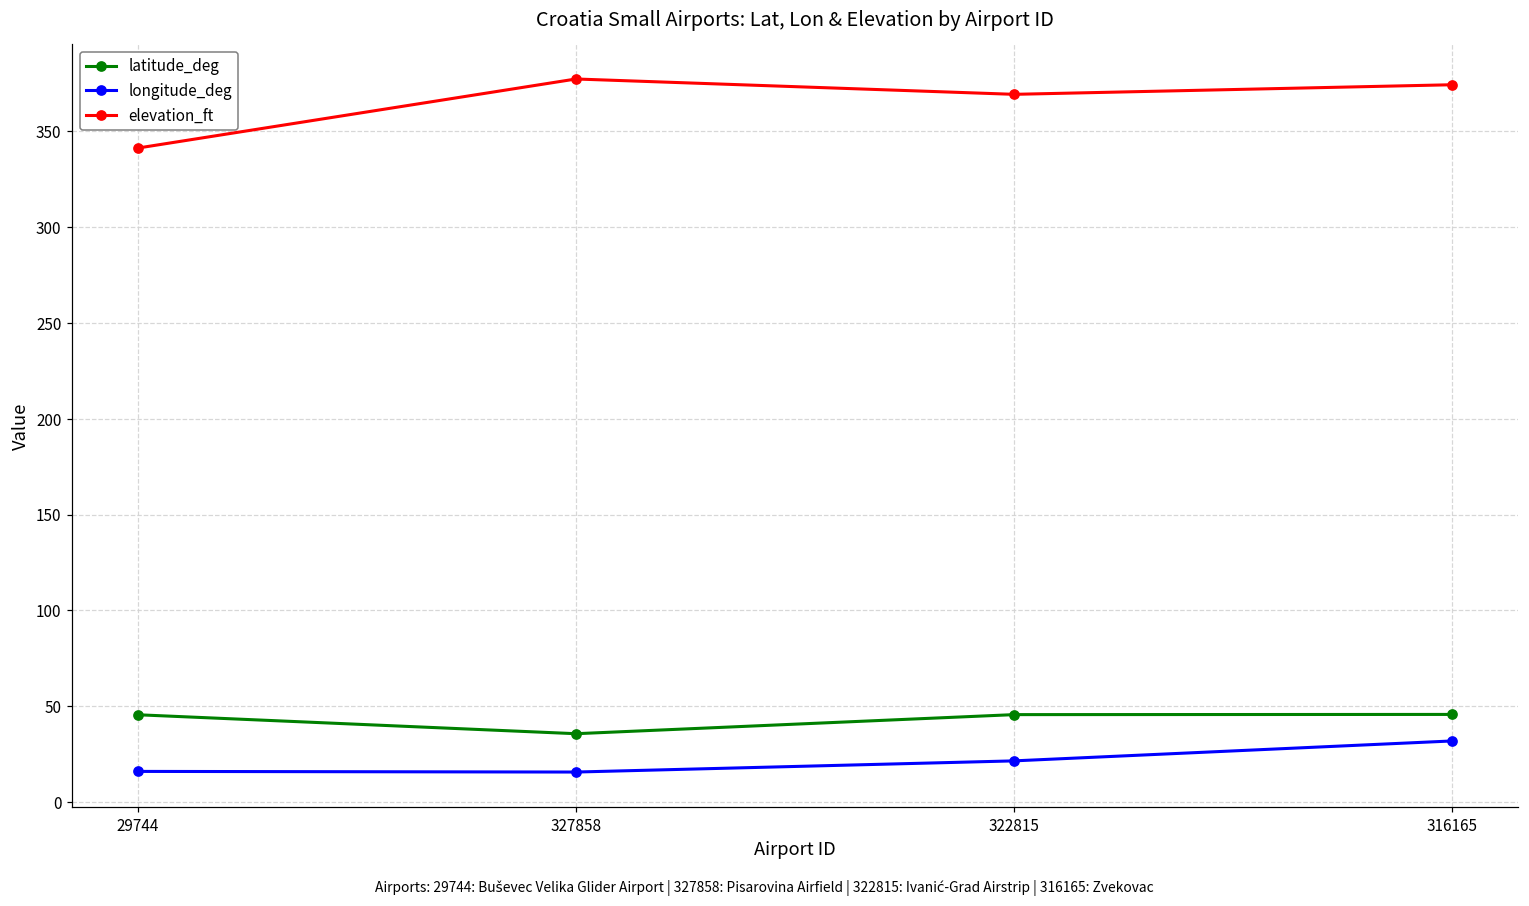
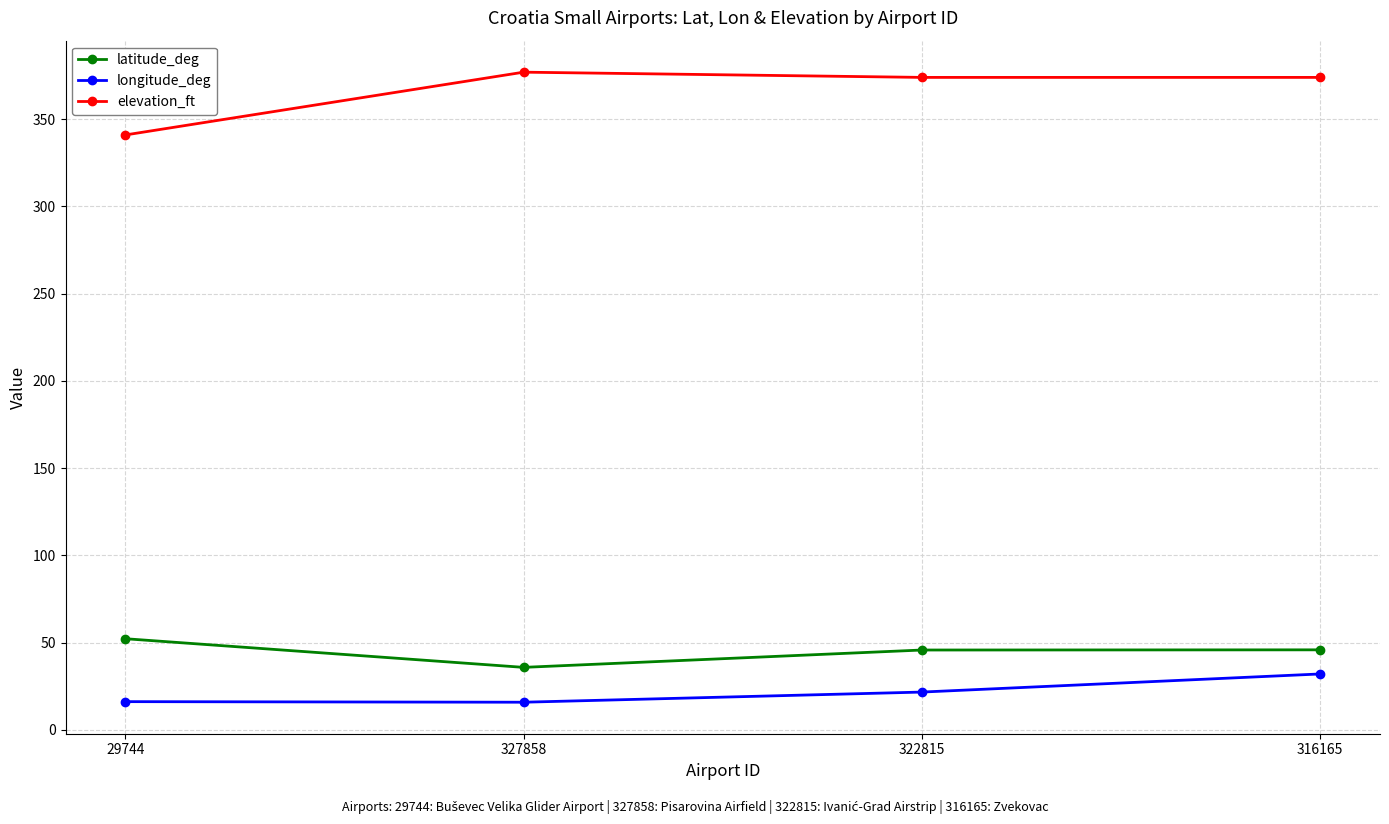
  {
    "latitude_deg": {
-     "29744": 46,
+     "29744": 52,
      "327858": 36,
      "322815": 46,
      "316165": 46
    },
    "longitude_deg": {
      "29744": 16,
      "327858": 16,
      "322815": 22,
      "316165": 32
    },
    "elevation_ft": {
      "29744": 341,
      "327858": 377,
-     "322815": 369,
+     "322815": 374,
      "316165": 374
    }
  }
